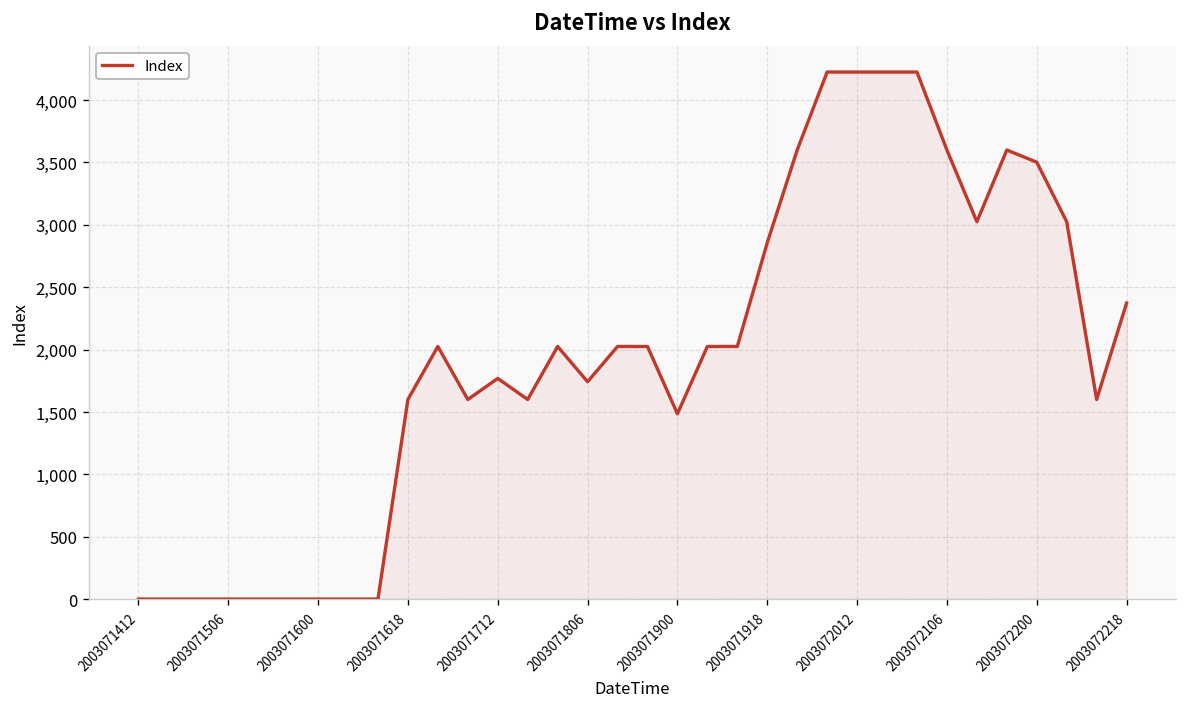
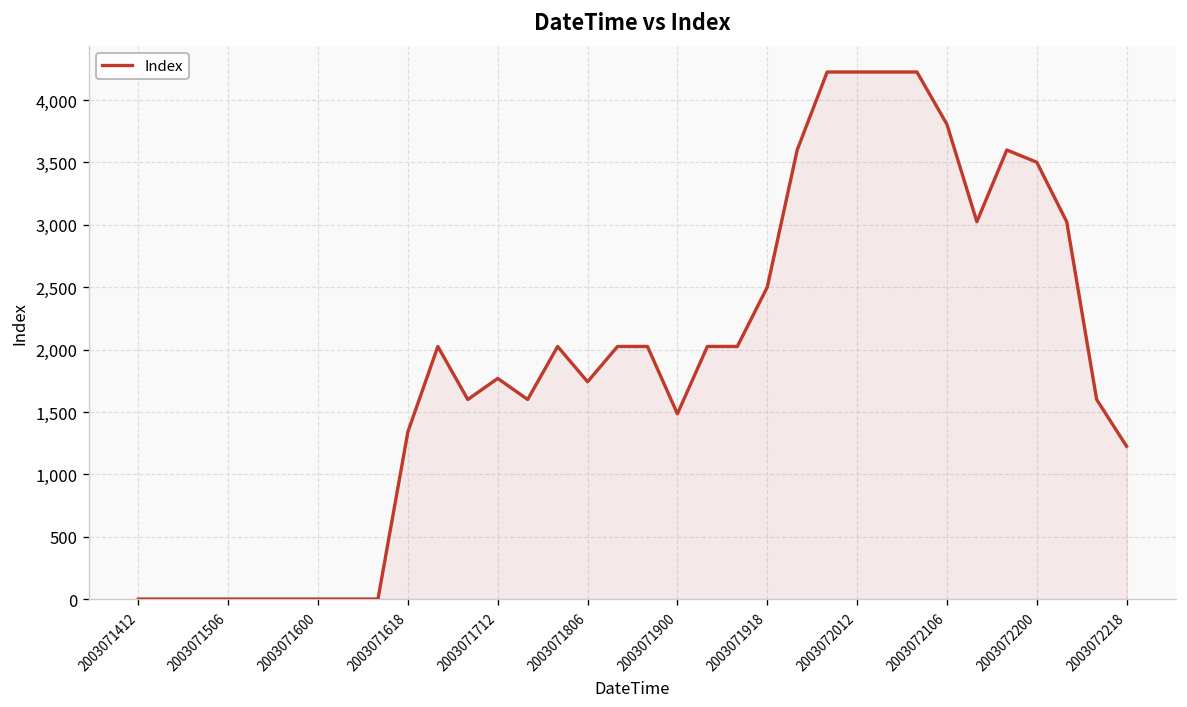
  {
    "2003071412": "0",
    "2003071506": "0",
    "2003071600": "0",
-   "2003071618": "1,600",
+   "2003071618": "1,340",
    "2003071712": "1,770",
    "2003071806": "1,740",
    "2003071900": "1,490",
-   "2003071918": "2,860",
+   "2003071918": "2,500",
    "2003072012": "4,230",
-   "2003072106": "3,600",
+   "2003072106": "3,810",
    "2003072200": "3,500",
-   "2003072218": "2,370"
+   "2003072218": "1,230"
  }
